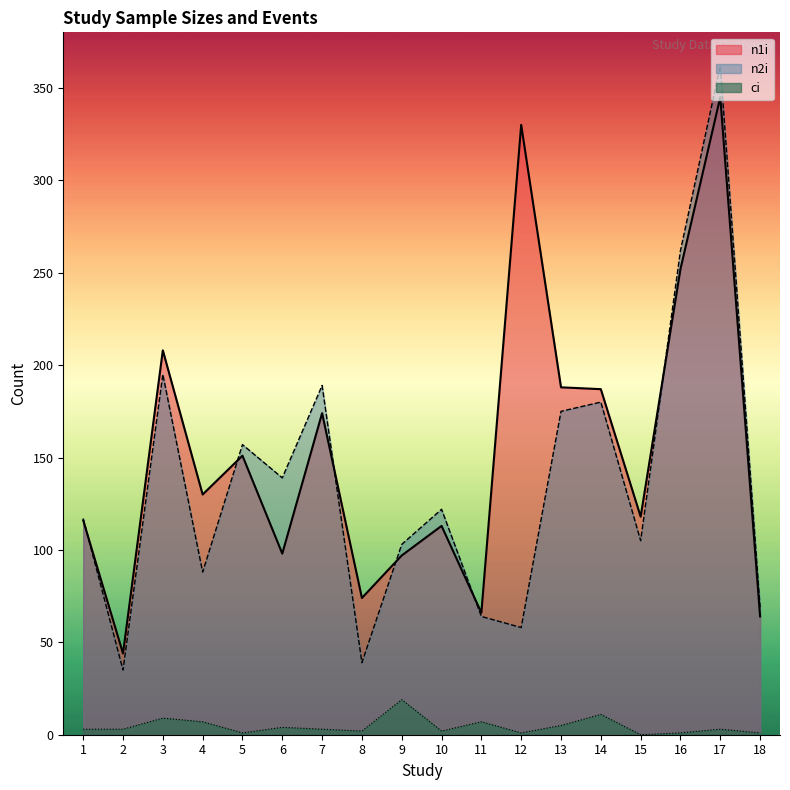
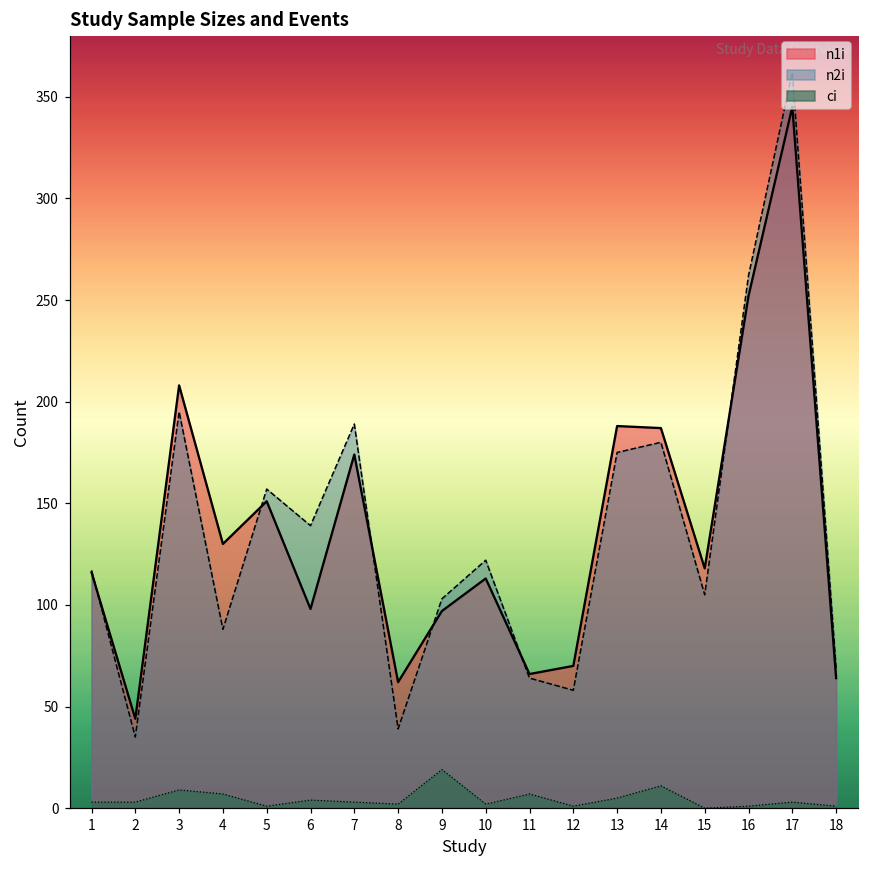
  {
    "n1i": {
      "2": 44,
      "3": 208,
      "4": 130,
      "5": 151,
      "6": 98,
      "7": 174,
-     "8": 74,
+     "8": 62,
      "9": 97,
      "10": 113,
      "11": 66,
-     "12": 330,
+     "12": 70,
      "13": 188,
      "14": 187,
      "15": 118,
      "16": 252,
      "18": 64
    },
    "n2i": {
      "2": 35,
      "3": 195,
      "4": 88,
      "5": 157,
      "6": 139,
      "7": 189,
      "8": 39,
      "9": 103,
      "10": 122,
      "11": 64,
      "12": 58,
      "13": 175,
      "14": 180,
      "15": 105,
      "16": 262,
      "18": 69
    },
    "ci": {
      "1": 3,
      "2": 3,
      "3": 9,
      "4": 7,
      "5": 1,
      "6": 4,
      "7": 3,
      "8": 2,
      "9": 19,
      "10": 2,
      "11": 7,
      "12": 1,
      "13": 5,
      "14": 11,
      "15": 0,
      "16": 1,
      "17": 3,
      "18": 1
    }
  }
